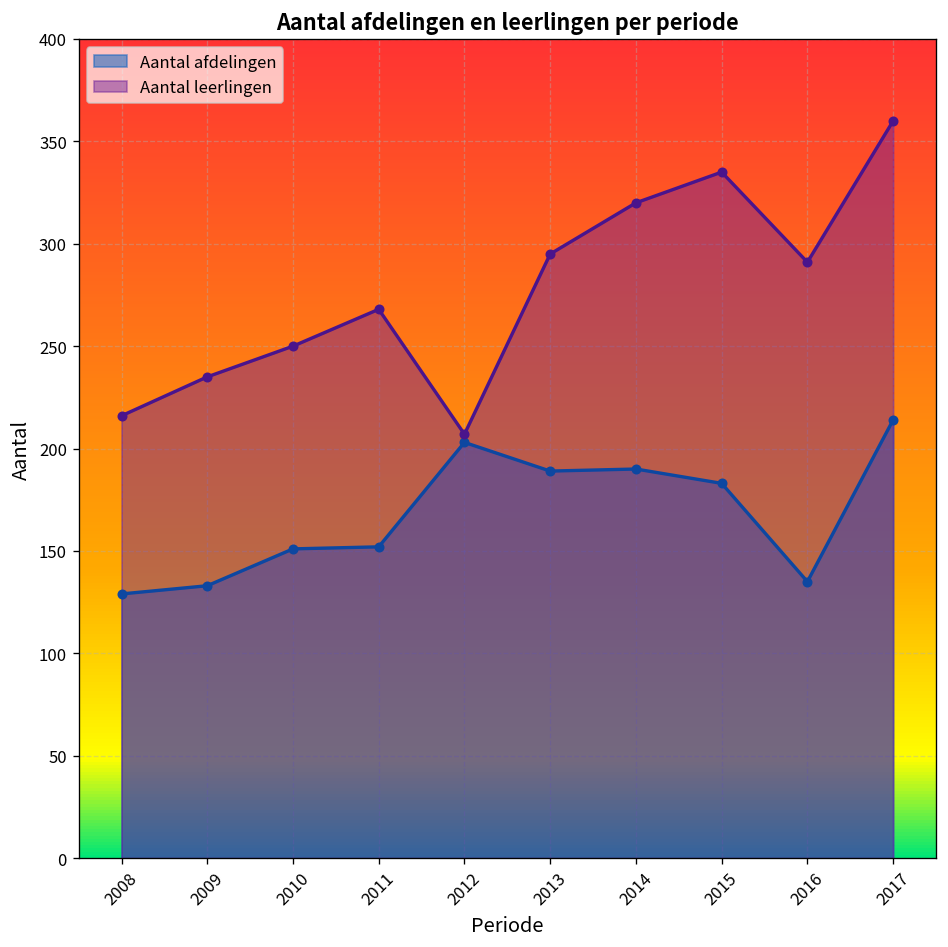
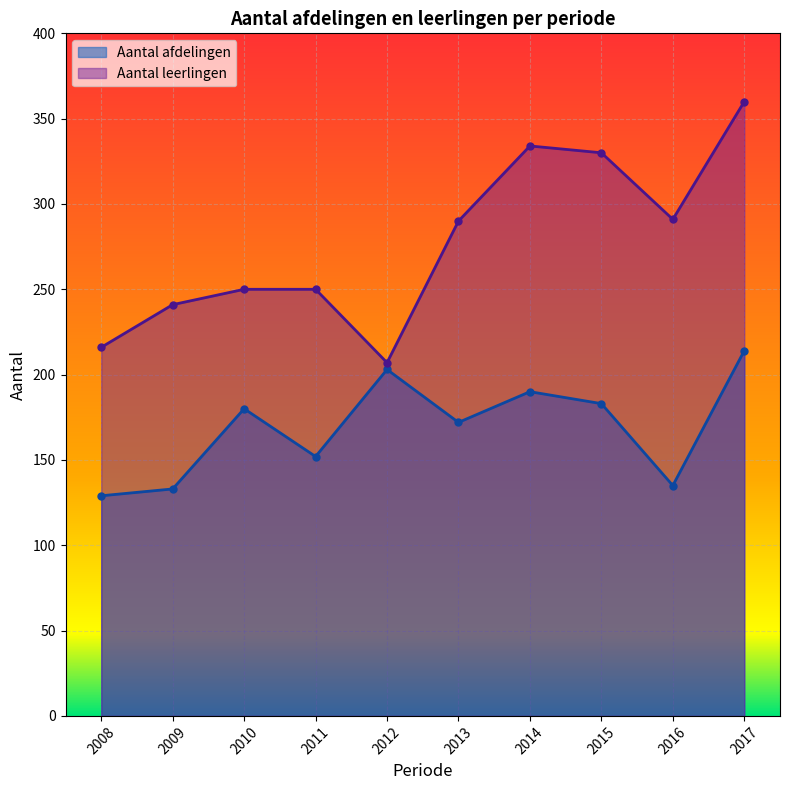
  {
    "Aantal afdelingen": {
      "2008": 129,
      "2009": 133,
-     "2010": 151,
+     "2010": 180,
      "2011": 152,
      "2012": 203,
-     "2013": 189,
+     "2013": 172,
      "2014": 190,
      "2015": 183,
      "2016": 135,
      "2017": 214
    },
    "Aantal leerlingen": {
      "2008": 216,
-     "2009": 235,
+     "2009": 241,
      "2010": 250,
-     "2011": 268,
+     "2011": 250,
      "2012": 207,
-     "2013": 295,
-     "2014": 320,
-     "2015": 335,
+     "2013": 290,
+     "2014": 334,
+     "2015": 330,
      "2016": 291,
      "2017": 360
    }
  }
